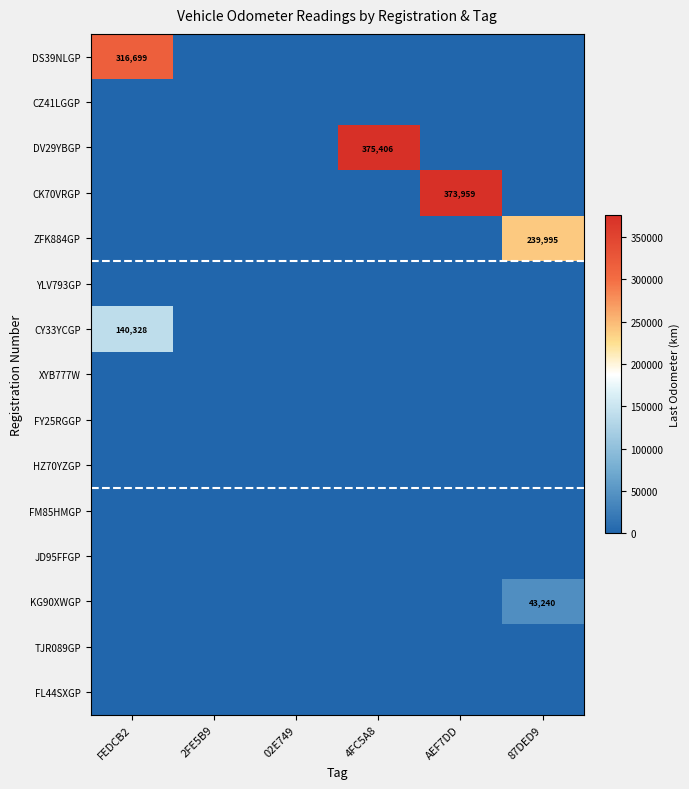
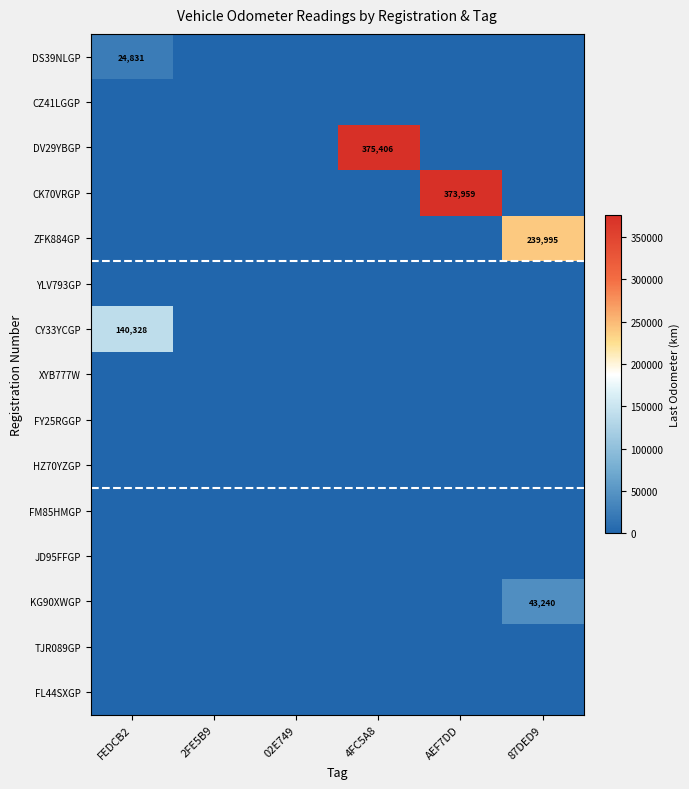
  {
    "DS39NLGP": {
-     "FEDCB2": "316,699"
+     "FEDCB2": "24,831"
    },
    "DV29YBGP": {
      "4FC5A8": "375,406"
    },
    "CK70VRGP": {
      "AEF7DD": "373,959"
    },
    "ZFK884GP": {
      "87DED9": "239,995"
    },
    "CY33YCGP": {
      "FEDCB2": "140,328"
    },
    "KG90XWGP": {
      "87DED9": "43,240"
    }
  }
